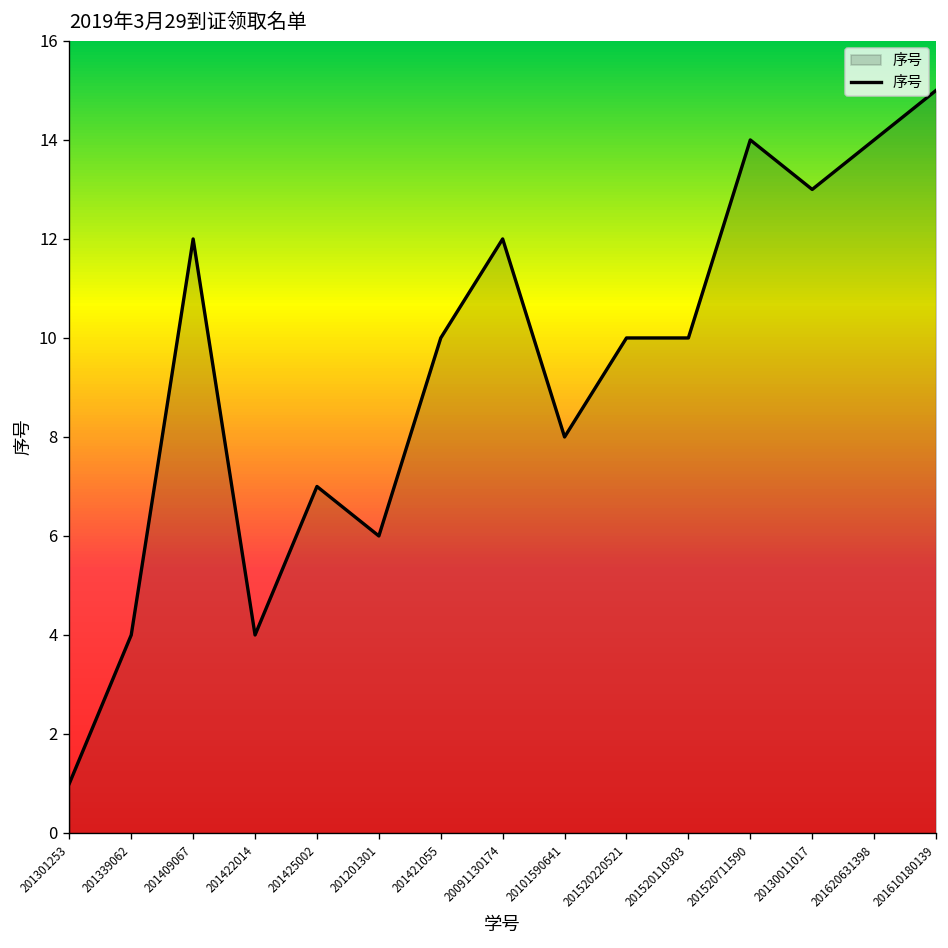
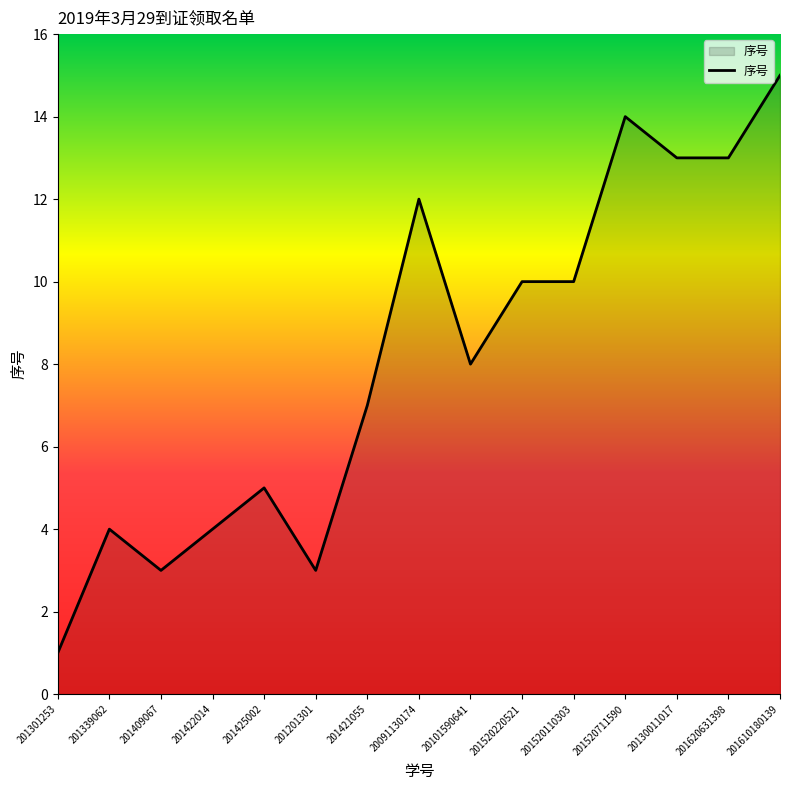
  {
    "201301253": 1,
    "201339062": 4,
-   "201409067": 12,
+   "201409067": 3,
    "201422014": 4,
-   "201425002": 7,
-   "201201301": 6,
-   "201421055": 10,
+   "201425002": 5,
+   "201201301": 3,
+   "201421055": 7,
    "20091130174": 12,
    "20101590641": 8,
    "201520220521": 10,
    "201520110303": 10,
    "201520711590": 14,
    "20130011017": 13,
-   "201620631398": 14,
+   "201620631398": 13,
    "201610180139": 15
  }
